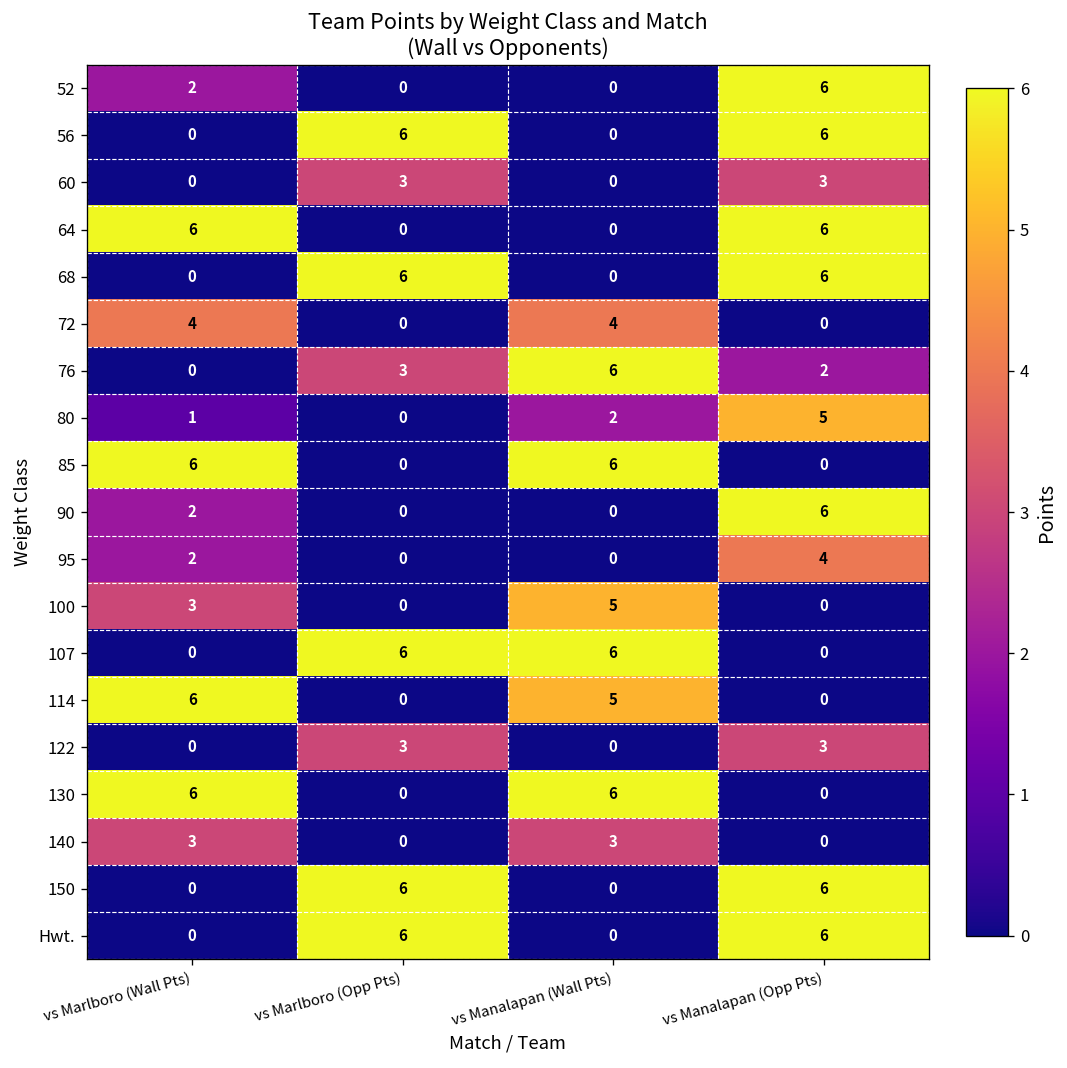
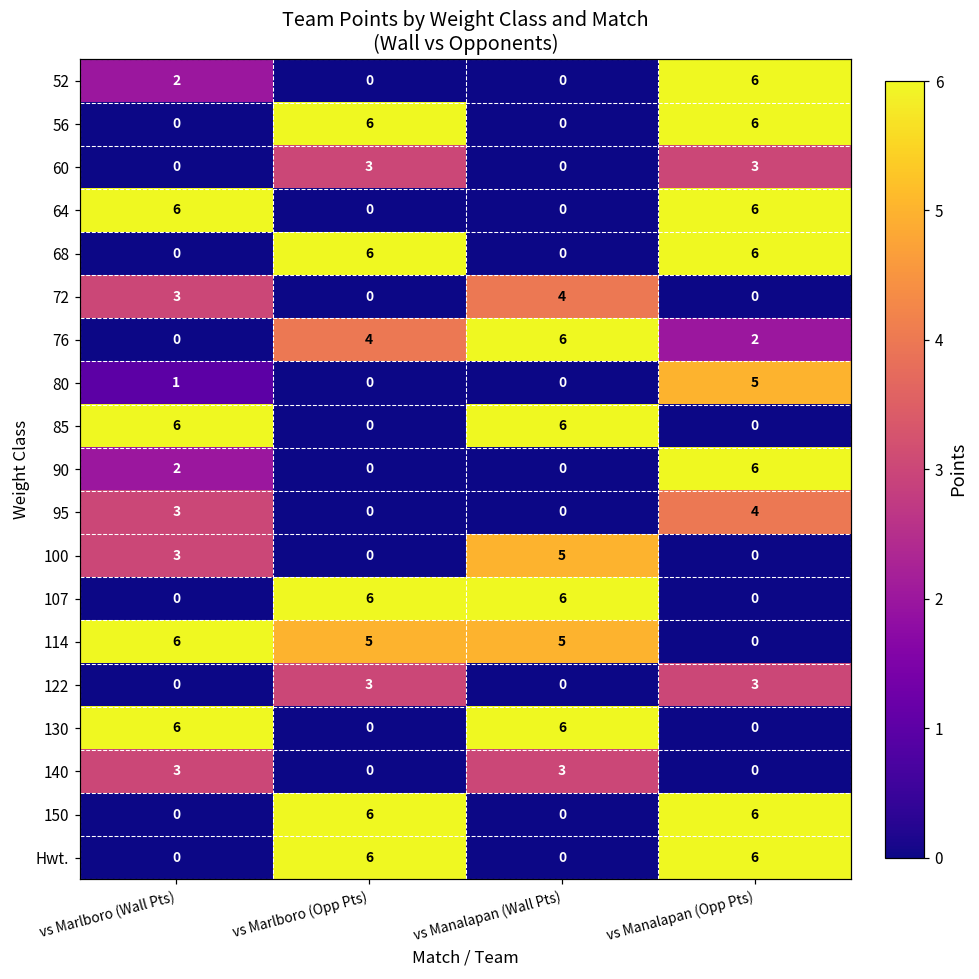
  {
    "52": {
      "vs Marlboro (Wall Pts)": 2,
      "vs Marlboro (Opp Pts)": 0,
      "vs Manalapan (Wall Pts)": 0,
      "vs Manalapan (Opp Pts)": 6
    },
    "56": {
      "vs Marlboro (Wall Pts)": 0,
      "vs Marlboro (Opp Pts)": 6,
      "vs Manalapan (Wall Pts)": 0,
      "vs Manalapan (Opp Pts)": 6
    },
    "60": {
      "vs Marlboro (Wall Pts)": 0,
      "vs Marlboro (Opp Pts)": 3,
      "vs Manalapan (Wall Pts)": 0,
      "vs Manalapan (Opp Pts)": 3
    },
    "64": {
      "vs Marlboro (Wall Pts)": 6,
      "vs Marlboro (Opp Pts)": 0,
      "vs Manalapan (Wall Pts)": 0,
      "vs Manalapan (Opp Pts)": 6
    },
    "68": {
      "vs Marlboro (Wall Pts)": 0,
      "vs Marlboro (Opp Pts)": 6,
      "vs Manalapan (Wall Pts)": 0,
      "vs Manalapan (Opp Pts)": 6
    },
    "72": {
-     "vs Marlboro (Wall Pts)": 4,
+     "vs Marlboro (Wall Pts)": 3,
      "vs Marlboro (Opp Pts)": 0,
      "vs Manalapan (Wall Pts)": 4,
      "vs Manalapan (Opp Pts)": 0
    },
    "76": {
      "vs Marlboro (Wall Pts)": 0,
-     "vs Marlboro (Opp Pts)": 3,
+     "vs Marlboro (Opp Pts)": 4,
      "vs Manalapan (Wall Pts)": 6,
      "vs Manalapan (Opp Pts)": 2
    },
    "80": {
      "vs Marlboro (Wall Pts)": 1,
      "vs Marlboro (Opp Pts)": 0,
-     "vs Manalapan (Wall Pts)": 2,
+     "vs Manalapan (Wall Pts)": 0,
      "vs Manalapan (Opp Pts)": 5
    },
    "85": {
      "vs Marlboro (Wall Pts)": 6,
      "vs Marlboro (Opp Pts)": 0,
      "vs Manalapan (Wall Pts)": 6,
      "vs Manalapan (Opp Pts)": 0
    },
    "90": {
      "vs Marlboro (Wall Pts)": 2,
      "vs Marlboro (Opp Pts)": 0,
      "vs Manalapan (Wall Pts)": 0,
      "vs Manalapan (Opp Pts)": 6
    },
    "95": {
-     "vs Marlboro (Wall Pts)": 2,
+     "vs Marlboro (Wall Pts)": 3,
      "vs Marlboro (Opp Pts)": 0,
      "vs Manalapan (Wall Pts)": 0,
      "vs Manalapan (Opp Pts)": 4
    },
    "100": {
      "vs Marlboro (Wall Pts)": 3,
      "vs Marlboro (Opp Pts)": 0,
      "vs Manalapan (Wall Pts)": 5,
      "vs Manalapan (Opp Pts)": 0
    },
    "107": {
      "vs Marlboro (Wall Pts)": 0,
      "vs Marlboro (Opp Pts)": 6,
      "vs Manalapan (Wall Pts)": 6,
      "vs Manalapan (Opp Pts)": 0
    },
    "114": {
      "vs Marlboro (Wall Pts)": 6,
-     "vs Marlboro (Opp Pts)": 0,
+     "vs Marlboro (Opp Pts)": 5,
      "vs Manalapan (Wall Pts)": 5,
      "vs Manalapan (Opp Pts)": 0
    },
    "122": {
      "vs Marlboro (Wall Pts)": 0,
      "vs Marlboro (Opp Pts)": 3,
      "vs Manalapan (Wall Pts)": 0,
      "vs Manalapan (Opp Pts)": 3
    },
    "130": {
      "vs Marlboro (Wall Pts)": 6,
      "vs Marlboro (Opp Pts)": 0,
      "vs Manalapan (Wall Pts)": 6,
      "vs Manalapan (Opp Pts)": 0
    },
    "140": {
      "vs Marlboro (Wall Pts)": 3,
      "vs Marlboro (Opp Pts)": 0,
      "vs Manalapan (Wall Pts)": 3,
      "vs Manalapan (Opp Pts)": 0
    },
    "150": {
      "vs Marlboro (Wall Pts)": 0,
      "vs Marlboro (Opp Pts)": 6,
      "vs Manalapan (Wall Pts)": 0,
      "vs Manalapan (Opp Pts)": 6
    },
    "Hwt.": {
      "vs Marlboro (Wall Pts)": 0,
      "vs Marlboro (Opp Pts)": 6,
      "vs Manalapan (Wall Pts)": 0,
      "vs Manalapan (Opp Pts)": 6
    }
  }
